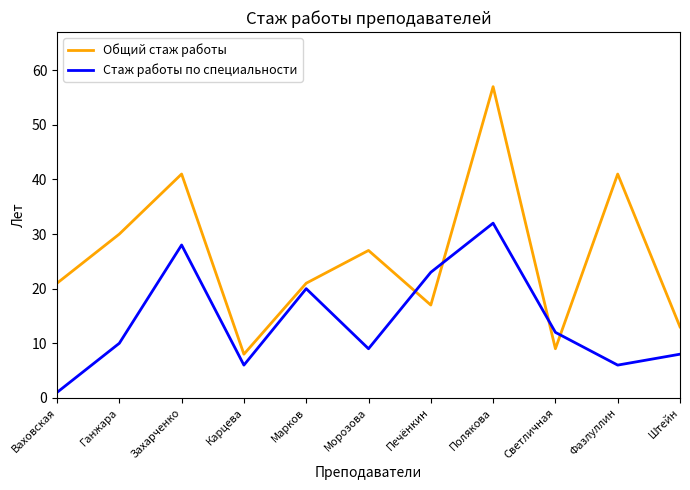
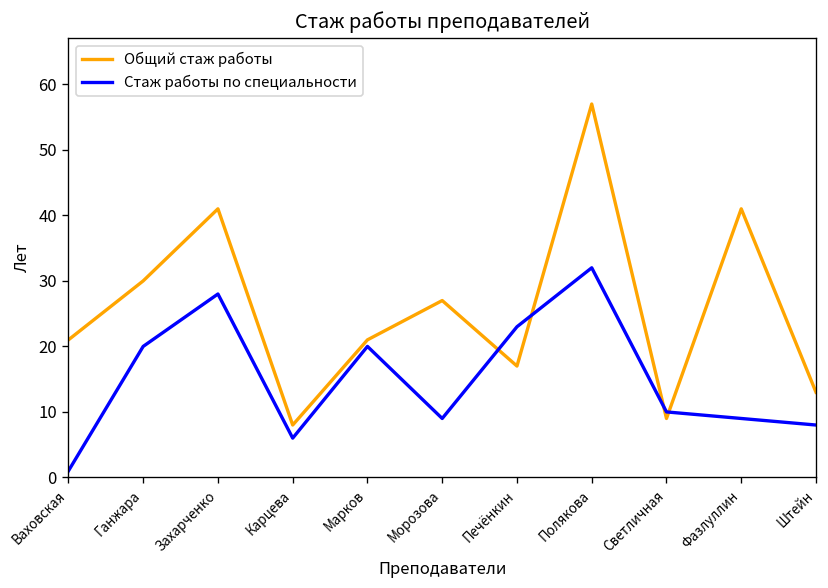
  {
    "Общий стаж работы": {
      "Ваховская": 21,
      "Ганжара": 30,
      "Захарченко": 41,
      "Карцева": 8,
      "Марков": 21,
      "Морозова": 27,
      "Печёнкин": 17,
      "Полякова": 57,
      "Светличная": 9,
      "Фазлуллин": 41,
      "Штейн": 13
    },
    "Стаж работы по специальности": {
      "Ваховская": 1,
-     "Ганжара": 10,
+     "Ганжара": 20,
      "Захарченко": 28,
      "Карцева": 6,
      "Марков": 20,
      "Морозова": 9,
      "Печёнкин": 23,
      "Полякова": 32,
-     "Светличная": 12,
-     "Фазлуллин": 6,
+     "Светличная": 10,
+     "Фазлуллин": 9,
      "Штейн": 8
    }
  }
